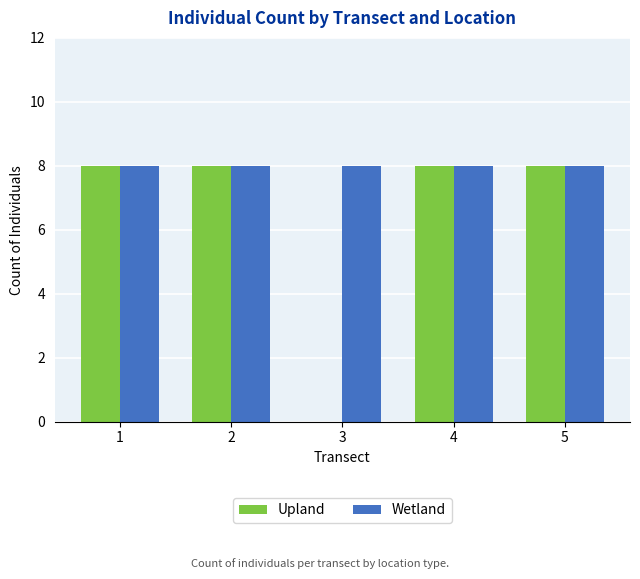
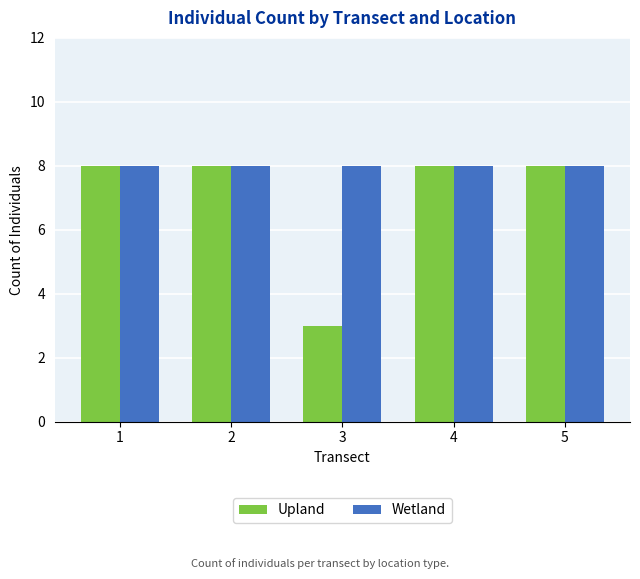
  {
    "Upland": {
      "1": 8,
      "2": 8,
-     "3": 0,
+     "3": 3,
      "4": 8,
      "5": 8
    },
    "Wetland": {
      "1": 8,
      "2": 8,
      "3": 8,
      "4": 8,
      "5": 8
    }
  }
